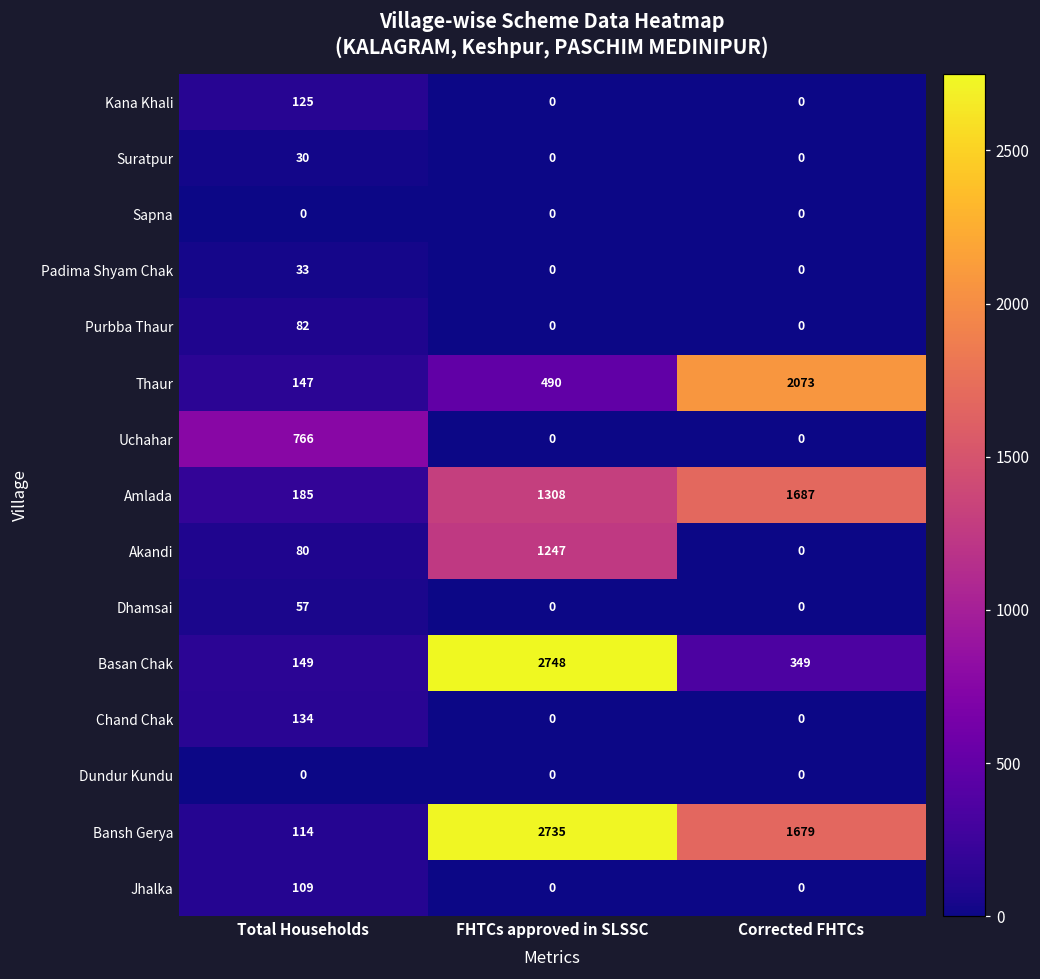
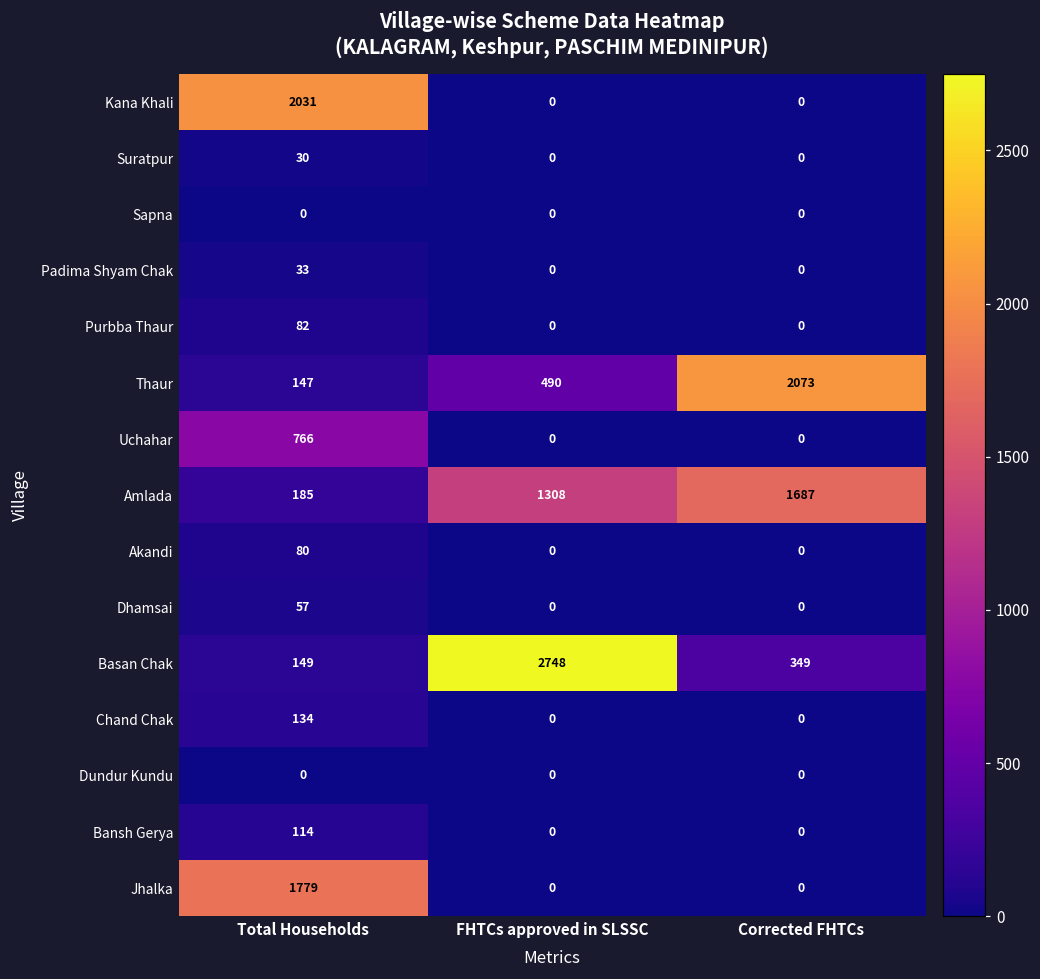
  {
    "Kana Khali": {
-     "Total Households": 125,
+     "Total Households": 2031,
      "FHTCs approved in SLSSC": 0,
      "Corrected FHTCs": 0
    },
    "Suratpur": {
      "Total Households": 30,
      "FHTCs approved in SLSSC": 0,
      "Corrected FHTCs": 0
    },
    "Sapna": {
      "Total Households": 0,
      "FHTCs approved in SLSSC": 0,
      "Corrected FHTCs": 0
    },
    "Padima Shyam Chak": {
      "Total Households": 33,
      "FHTCs approved in SLSSC": 0,
      "Corrected FHTCs": 0
    },
    "Purbba Thaur": {
      "Total Households": 82,
      "FHTCs approved in SLSSC": 0,
      "Corrected FHTCs": 0
    },
    "Thaur": {
      "Total Households": 147,
      "FHTCs approved in SLSSC": 490,
      "Corrected FHTCs": 2073
    },
    "Uchahar": {
      "Total Households": 766,
      "FHTCs approved in SLSSC": 0,
      "Corrected FHTCs": 0
    },
    "Amlada": {
      "Total Households": 185,
      "FHTCs approved in SLSSC": 1308,
      "Corrected FHTCs": 1687
    },
    "Akandi": {
      "Total Households": 80,
-     "FHTCs approved in SLSSC": 1247,
+     "FHTCs approved in SLSSC": 0,
      "Corrected FHTCs": 0
    },
    "Dhamsai": {
      "Total Households": 57,
      "FHTCs approved in SLSSC": 0,
      "Corrected FHTCs": 0
    },
    "Basan Chak": {
      "Total Households": 149,
      "FHTCs approved in SLSSC": 2748,
      "Corrected FHTCs": 349
    },
    "Chand Chak": {
      "Total Households": 134,
      "FHTCs approved in SLSSC": 0,
      "Corrected FHTCs": 0
    },
    "Dundur Kundu": {
      "Total Households": 0,
      "FHTCs approved in SLSSC": 0,
      "Corrected FHTCs": 0
    },
    "Bansh Gerya": {
      "Total Households": 114,
-     "FHTCs approved in SLSSC": 2735,
-     "Corrected FHTCs": 1679
+     "FHTCs approved in SLSSC": 0,
+     "Corrected FHTCs": 0
    },
    "Jhalka": {
-     "Total Households": 109,
+     "Total Households": 1779,
      "FHTCs approved in SLSSC": 0,
      "Corrected FHTCs": 0
    }
  }
